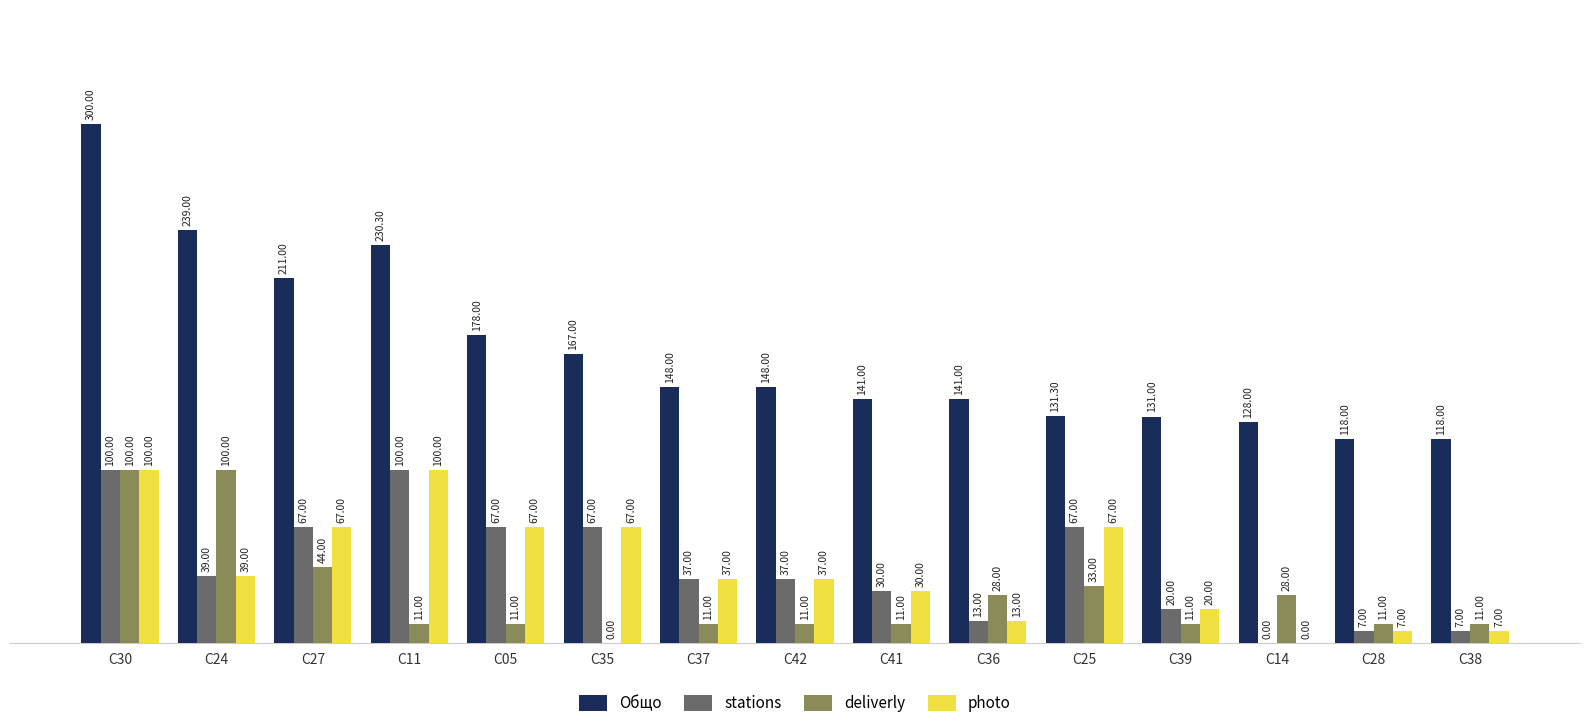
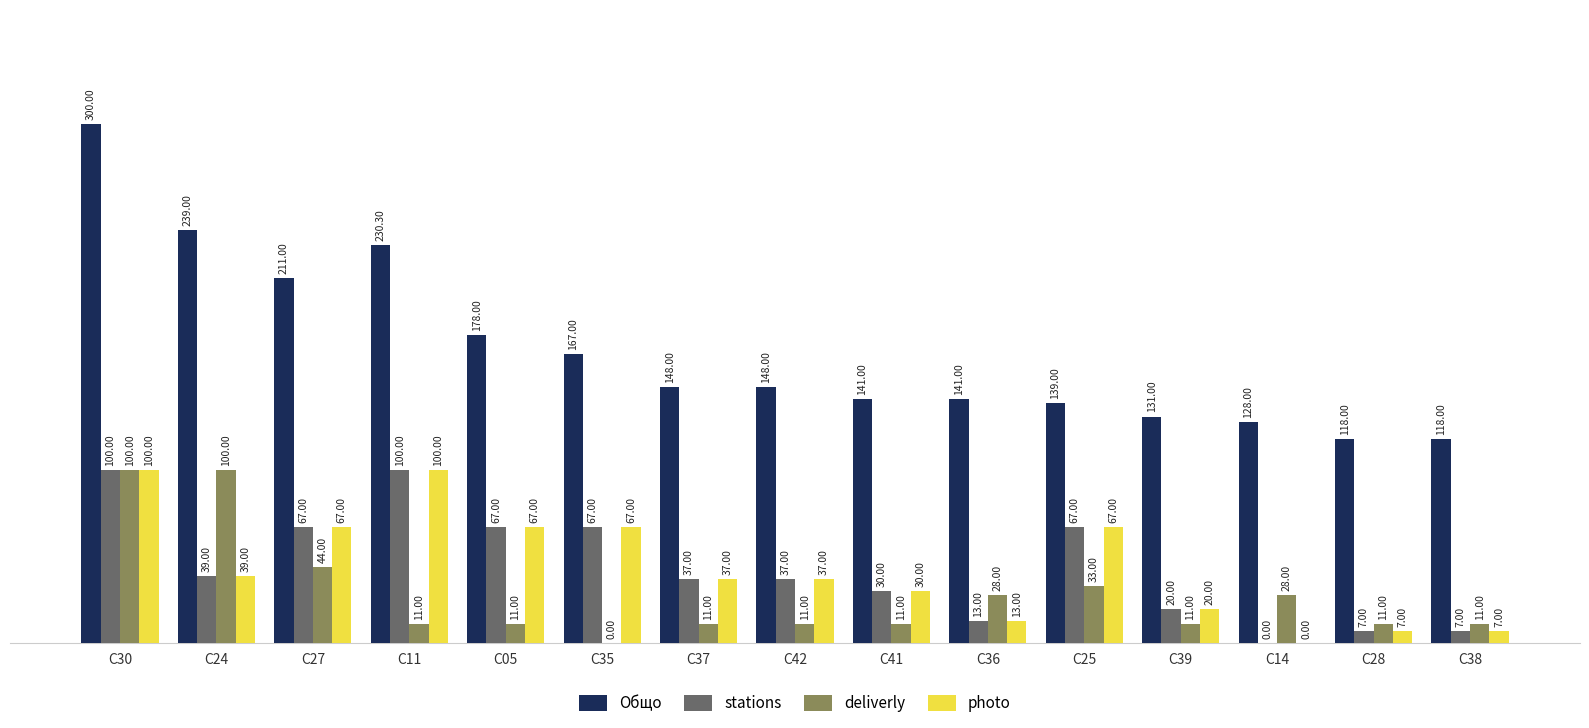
  {
    "Общо": {
      "C30": 300.00,
      "C24": 239.00,
      "C27": 211.00,
      "C11": 230.30,
      "C05": 178.00,
      "C35": 167.00,
      "C37": 148.00,
      "C42": 148.00,
      "C41": 141.00,
      "C36": 141.00,
-     "C25": 131.30,
+     "C25": 139.00,
      "C39": 131.00,
      "C14": 128.00,
      "C28": 118.00,
      "C38": 118.00
    },
    "photo": {
      "C30": 100.00,
      "C24": 39.00,
      "C27": 67.00,
      "C11": 100.00,
      "C05": 67.00,
      "C35": 67.00,
      "C37": 37.00,
      "C42": 37.00,
      "C41": 30.00,
      "C36": 13.00,
      "C25": 67.00,
      "C39": 20.00,
      "C14": 0.00,
      "C28": 7.00,
      "C38": 7.00
    }
  }
